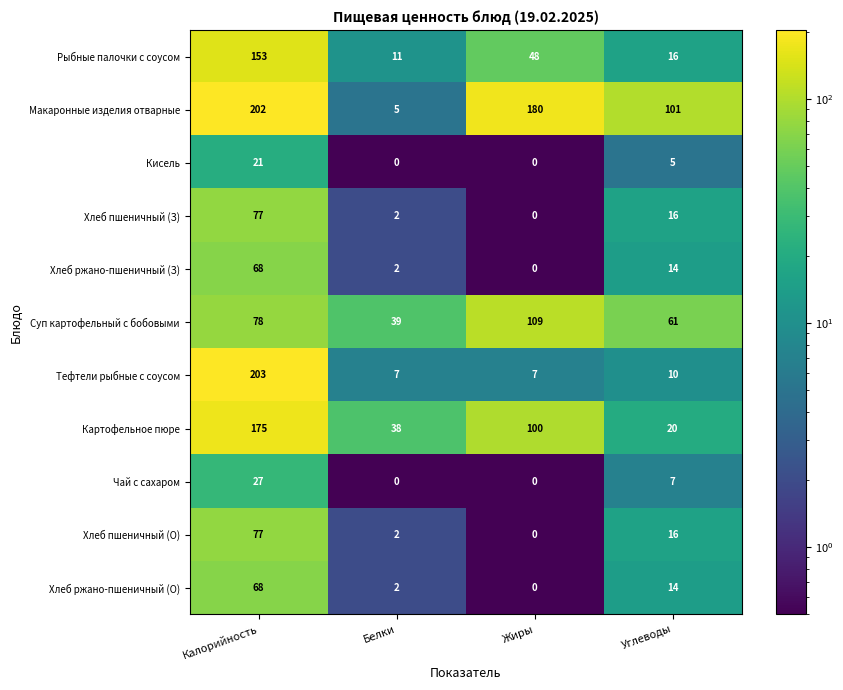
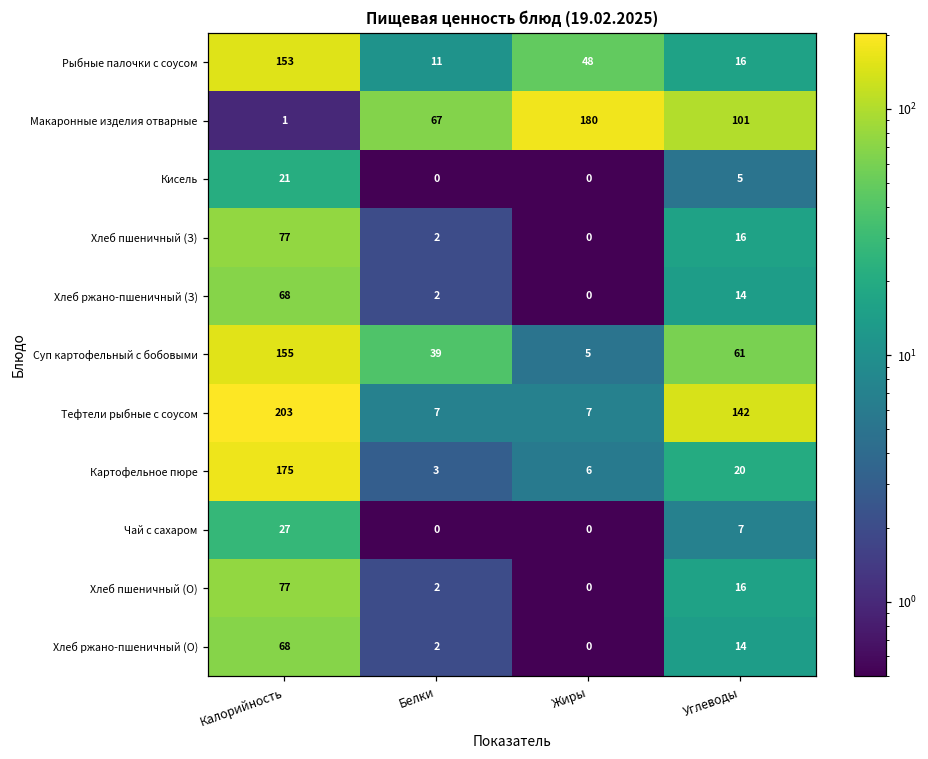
  {
    "Рыбные палочки с соусом": {
      "Калорийность": 153,
      "Белки": 11,
      "Жиры": 48,
      "Углеводы": 16
    },
    "Макаронные изделия отварные": {
-     "Калорийность": 202,
-     "Белки": 5,
+     "Калорийность": 1,
+     "Белки": 67,
      "Жиры": 180,
      "Углеводы": 101
    },
    "Кисель": {
      "Калорийность": 21,
      "Белки": 0,
      "Жиры": 0,
      "Углеводы": 5
    },
    "Хлеб пшеничный (З)": {
      "Калорийность": 77,
      "Белки": 2,
      "Жиры": 0,
      "Углеводы": 16
    },
    "Хлеб ржано-пшеничный (З)": {
      "Калорийность": 68,
      "Белки": 2,
      "Жиры": 0,
      "Углеводы": 14
    },
    "Суп картофельный с бобовыми": {
-     "Калорийность": 78,
+     "Калорийность": 155,
      "Белки": 39,
-     "Жиры": 109,
+     "Жиры": 5,
      "Углеводы": 61
    },
    "Тефтели рыбные с соусом": {
      "Калорийность": 203,
      "Белки": 7,
      "Жиры": 7,
-     "Углеводы": 10
+     "Углеводы": 142
    },
    "Картофельное пюре": {
      "Калорийность": 175,
-     "Белки": 38,
-     "Жиры": 100,
+     "Белки": 3,
+     "Жиры": 6,
      "Углеводы": 20
    },
    "Чай с сахаром": {
      "Калорийность": 27,
      "Белки": 0,
      "Жиры": 0,
      "Углеводы": 7
    },
    "Хлеб пшеничный (О)": {
      "Калорийность": 77,
      "Белки": 2,
      "Жиры": 0,
      "Углеводы": 16
    },
    "Хлеб ржано-пшеничный (О)": {
      "Калорийность": 68,
      "Белки": 2,
      "Жиры": 0,
      "Углеводы": 14
    }
  }
